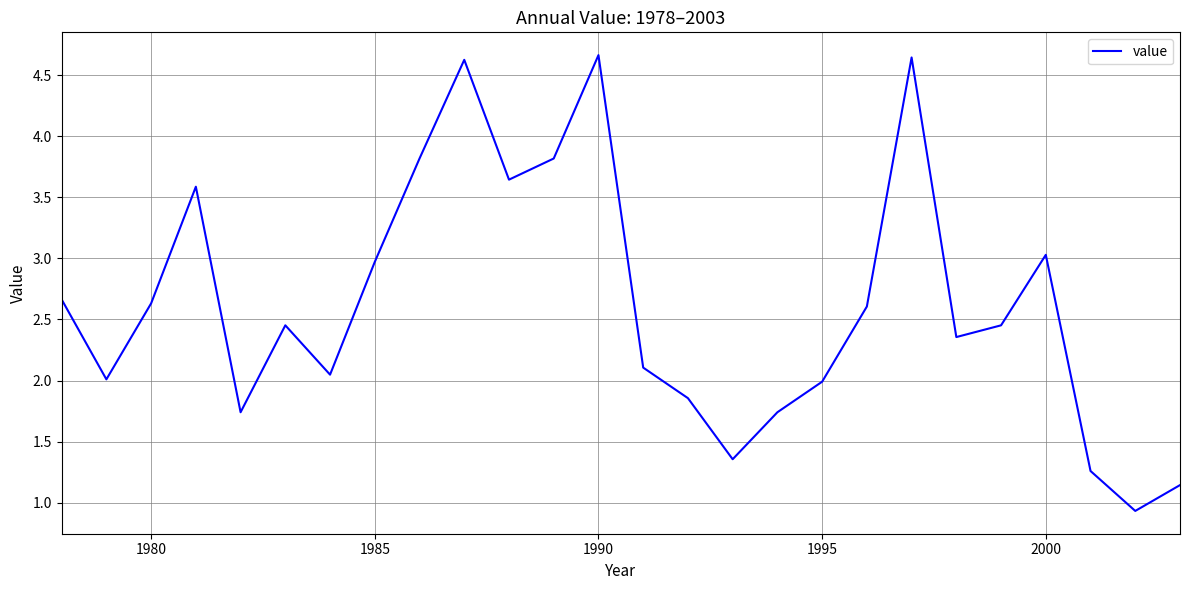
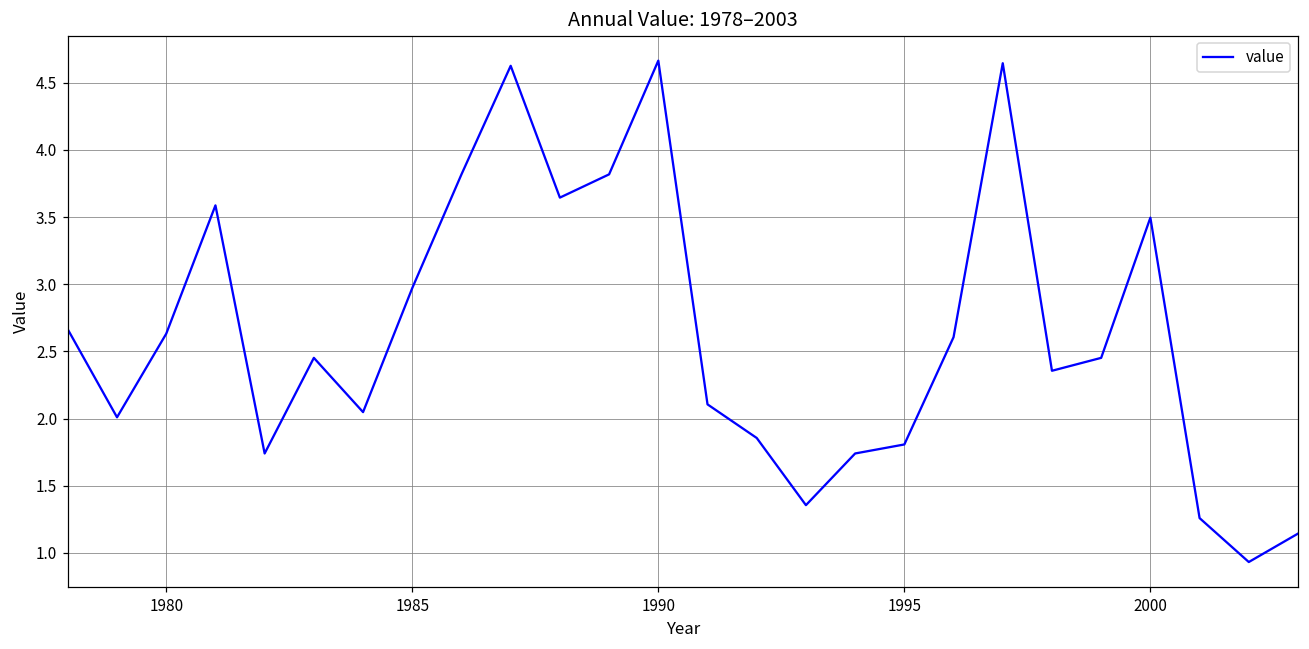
  {
    "1980": 2.63,
    "1985": 2.97,
    "1990": 4.66,
-   "1995": 1.99,
-   "2000": 3.03
+   "1995": 1.81,
+   "2000": 3.50
  }
